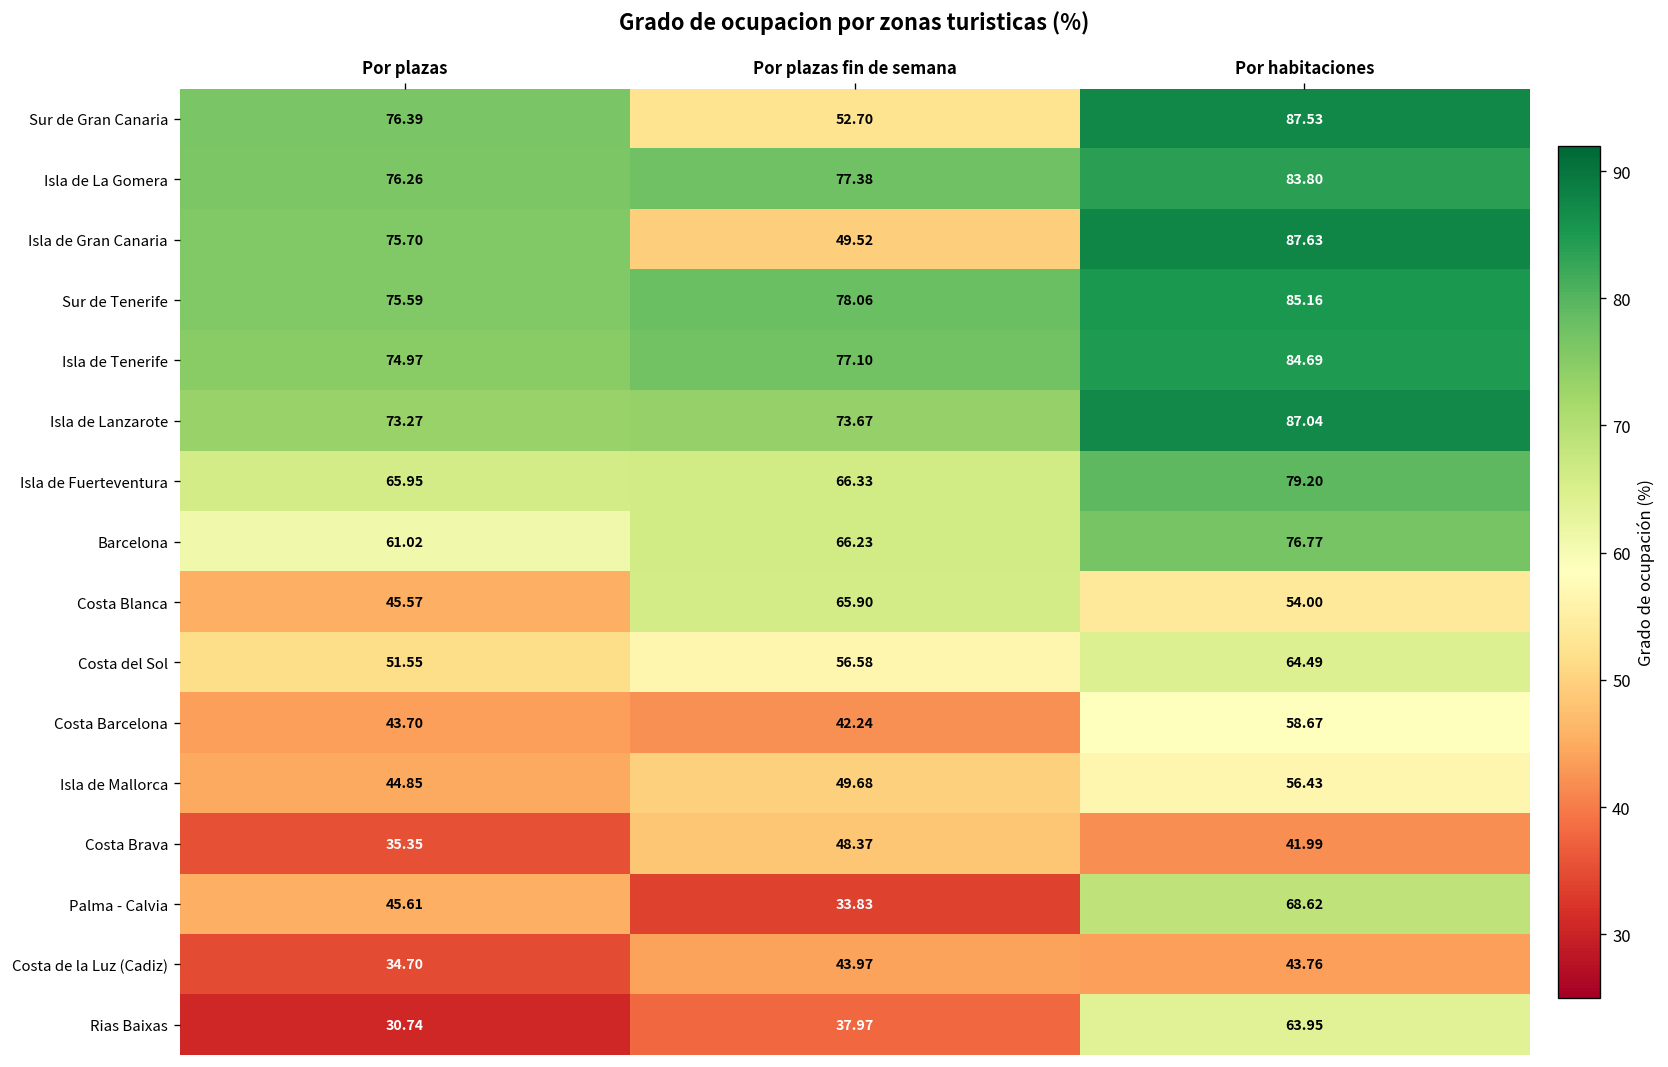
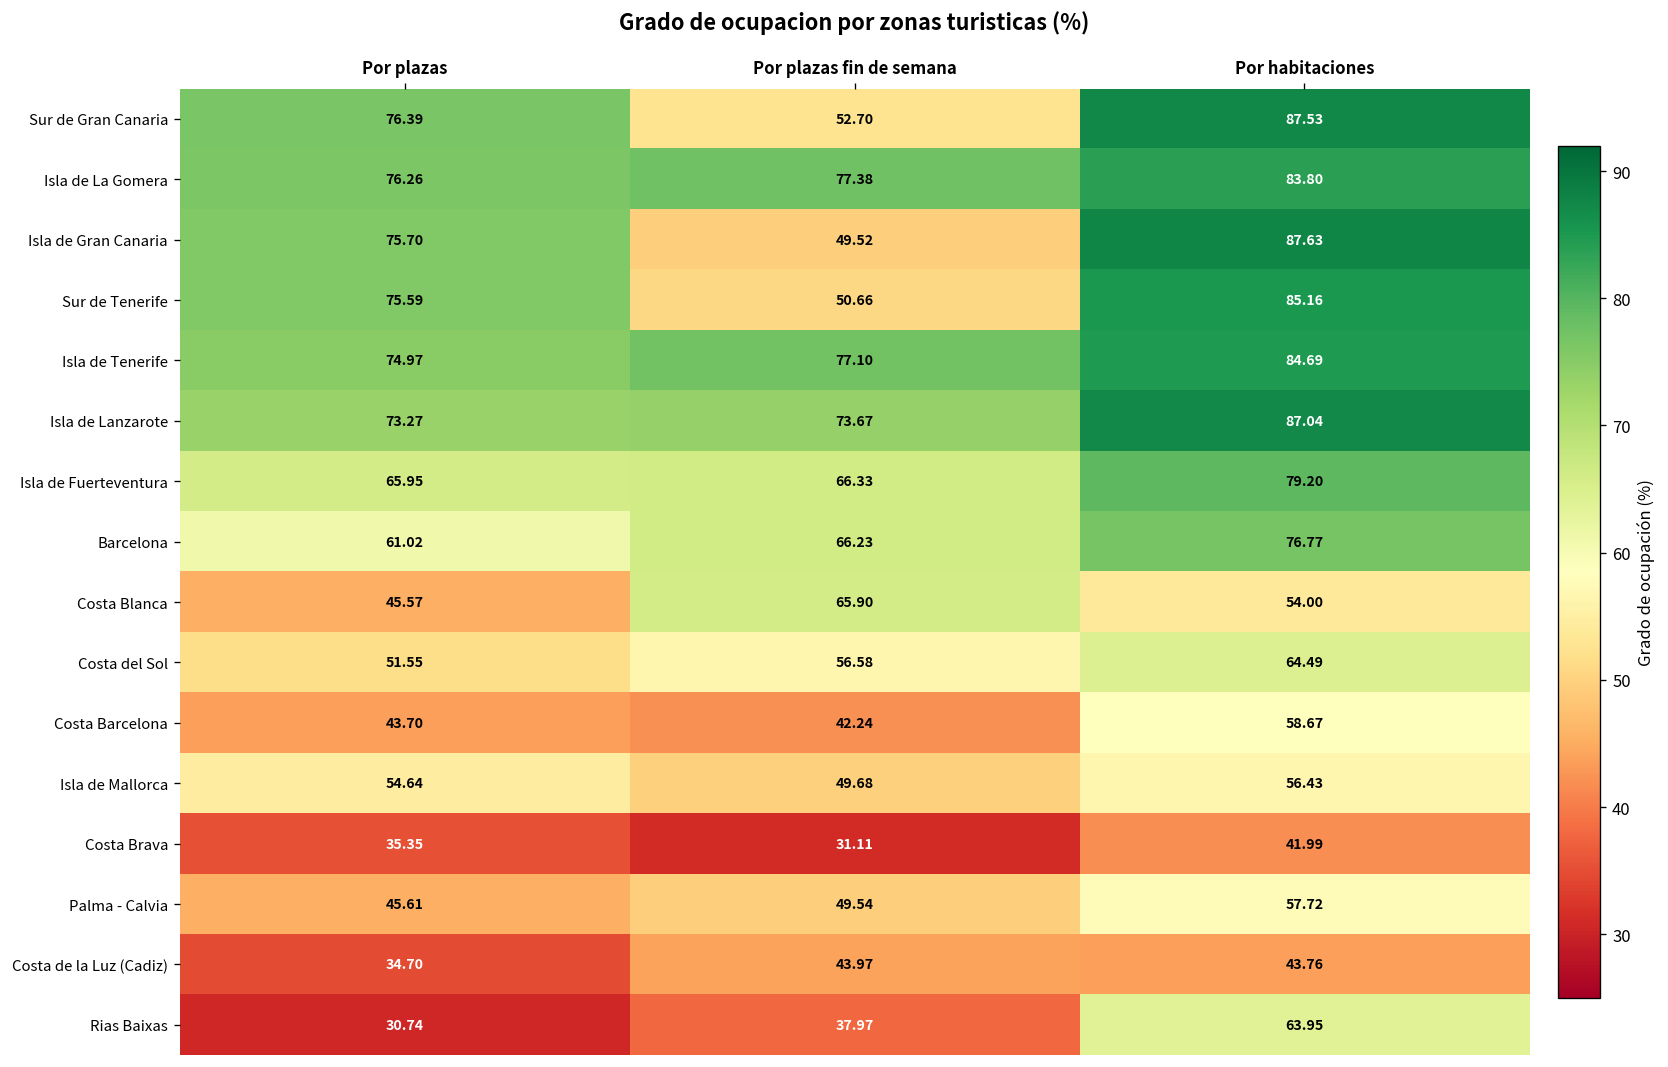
  {
    "Sur de Gran Canaria": {
      "Por plazas": 76.39,
      "Por plazas fin de semana": 52.70,
      "Por habitaciones": 87.53
    },
    "Isla de La Gomera": {
      "Por plazas": 76.26,
      "Por plazas fin de semana": 77.38,
      "Por habitaciones": 83.80
    },
    "Isla de Gran Canaria": {
      "Por plazas": 75.70,
      "Por plazas fin de semana": 49.52,
      "Por habitaciones": 87.63
    },
    "Sur de Tenerife": {
      "Por plazas": 75.59,
-     "Por plazas fin de semana": 78.06,
+     "Por plazas fin de semana": 50.66,
      "Por habitaciones": 85.16
    },
    "Isla de Tenerife": {
      "Por plazas": 74.97,
      "Por plazas fin de semana": 77.10,
      "Por habitaciones": 84.69
    },
    "Isla de Lanzarote": {
      "Por plazas": 73.27,
      "Por plazas fin de semana": 73.67,
      "Por habitaciones": 87.04
    },
    "Isla de Fuerteventura": {
      "Por plazas": 65.95,
      "Por plazas fin de semana": 66.33,
      "Por habitaciones": 79.20
    },
    "Barcelona": {
      "Por plazas": 61.02,
      "Por plazas fin de semana": 66.23,
      "Por habitaciones": 76.77
    },
    "Costa Blanca": {
      "Por plazas": 45.57,
      "Por plazas fin de semana": 65.90,
      "Por habitaciones": 54.00
    },
    "Costa del Sol": {
      "Por plazas": 51.55,
      "Por plazas fin de semana": 56.58,
      "Por habitaciones": 64.49
    },
    "Costa Barcelona": {
      "Por plazas": 43.70,
      "Por plazas fin de semana": 42.24,
      "Por habitaciones": 58.67
    },
    "Isla de Mallorca": {
-     "Por plazas": 44.85,
+     "Por plazas": 54.64,
      "Por plazas fin de semana": 49.68,
      "Por habitaciones": 56.43
    },
    "Costa Brava": {
      "Por plazas": 35.35,
-     "Por plazas fin de semana": 48.37,
+     "Por plazas fin de semana": 31.11,
      "Por habitaciones": 41.99
    },
    "Palma - Calvia": {
      "Por plazas": 45.61,
-     "Por plazas fin de semana": 33.83,
-     "Por habitaciones": 68.62
+     "Por plazas fin de semana": 49.54,
+     "Por habitaciones": 57.72
    },
    "Costa de la Luz (Cadiz)": {
      "Por plazas": 34.70,
      "Por plazas fin de semana": 43.97,
      "Por habitaciones": 43.76
    },
    "Rias Baixas": {
      "Por plazas": 30.74,
      "Por plazas fin de semana": 37.97,
      "Por habitaciones": 63.95
    }
  }
